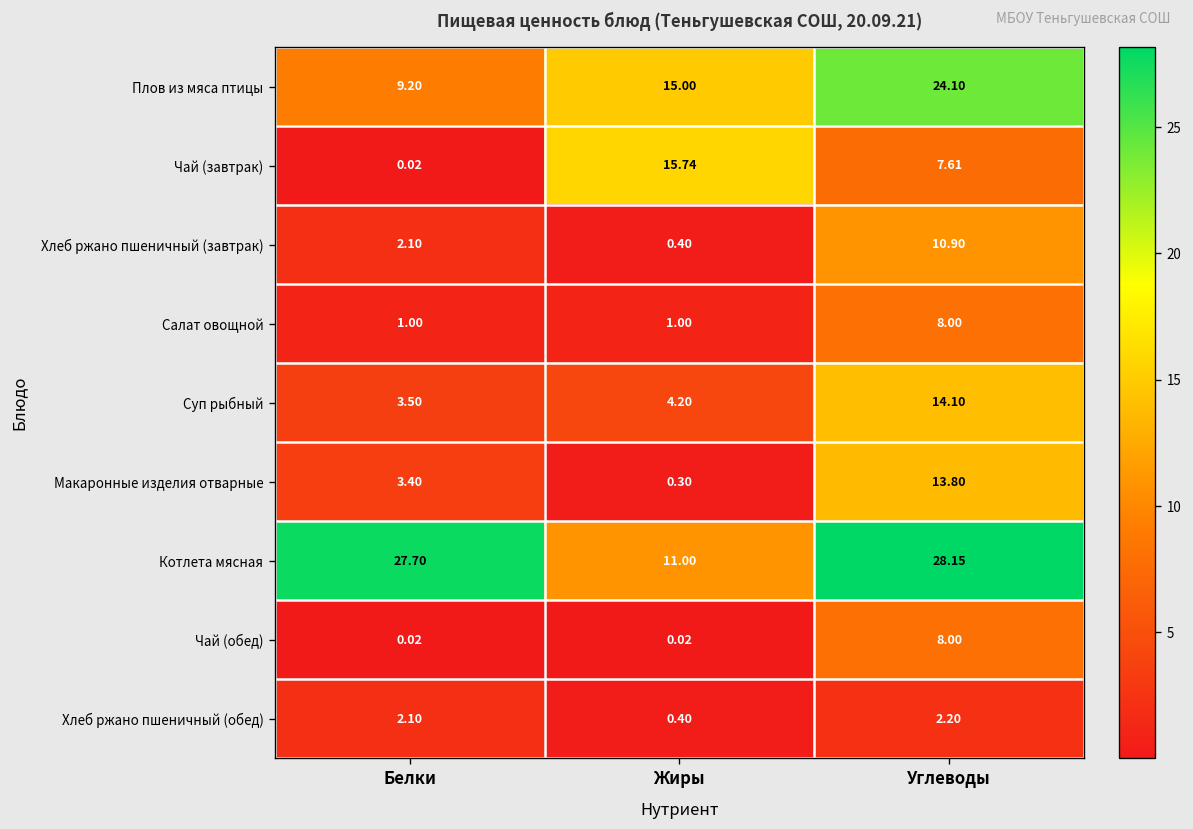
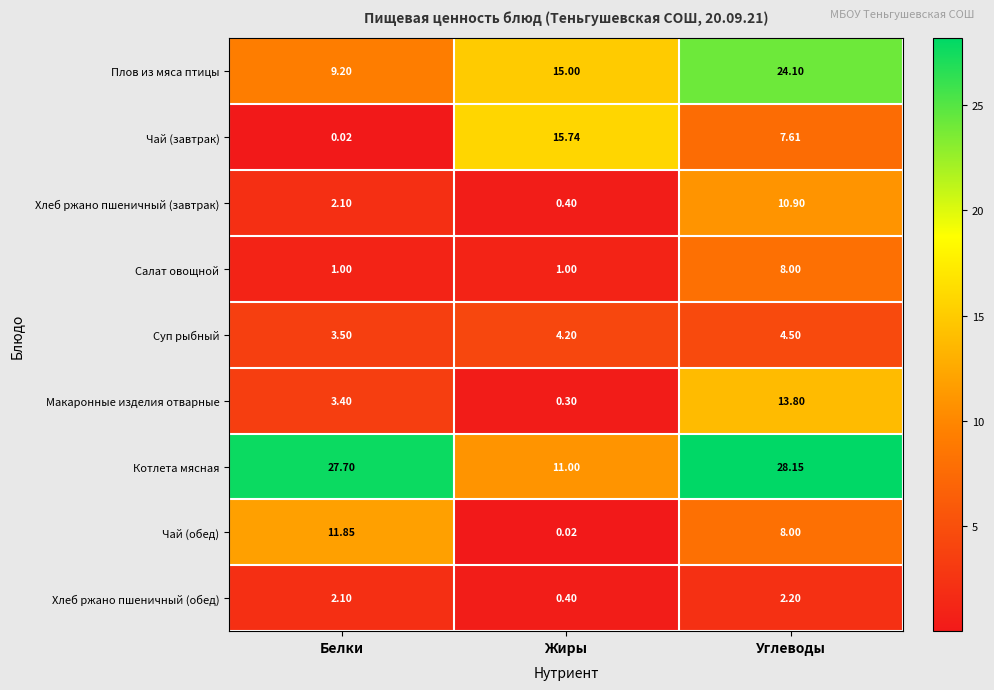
  {
    "Плов из мяса птицы": {
      "Белки": 9.20,
      "Жиры": 15.00,
      "Углеводы": 24.10
    },
    "Чай (завтрак)": {
      "Белки": 0.02,
      "Жиры": 15.74,
      "Углеводы": 7.61
    },
    "Хлеб ржано пшеничный (завтрак)": {
      "Белки": 2.10,
      "Жиры": 0.40,
      "Углеводы": 10.90
    },
    "Салат овощной": {
      "Белки": 1.00,
      "Жиры": 1.00,
      "Углеводы": 8.00
    },
    "Суп рыбный": {
      "Белки": 3.50,
      "Жиры": 4.20,
-     "Углеводы": 14.10
+     "Углеводы": 4.50
    },
    "Макаронные изделия отварные": {
      "Белки": 3.40,
      "Жиры": 0.30,
      "Углеводы": 13.80
    },
    "Котлета мясная": {
      "Белки": 27.70,
      "Жиры": 11.00,
      "Углеводы": 28.15
    },
    "Чай (обед)": {
-     "Белки": 0.02,
+     "Белки": 11.85,
      "Жиры": 0.02,
      "Углеводы": 8.00
    },
    "Хлеб ржано пшеничный (обед)": {
      "Белки": 2.10,
      "Жиры": 0.40,
      "Углеводы": 2.20
    }
  }
